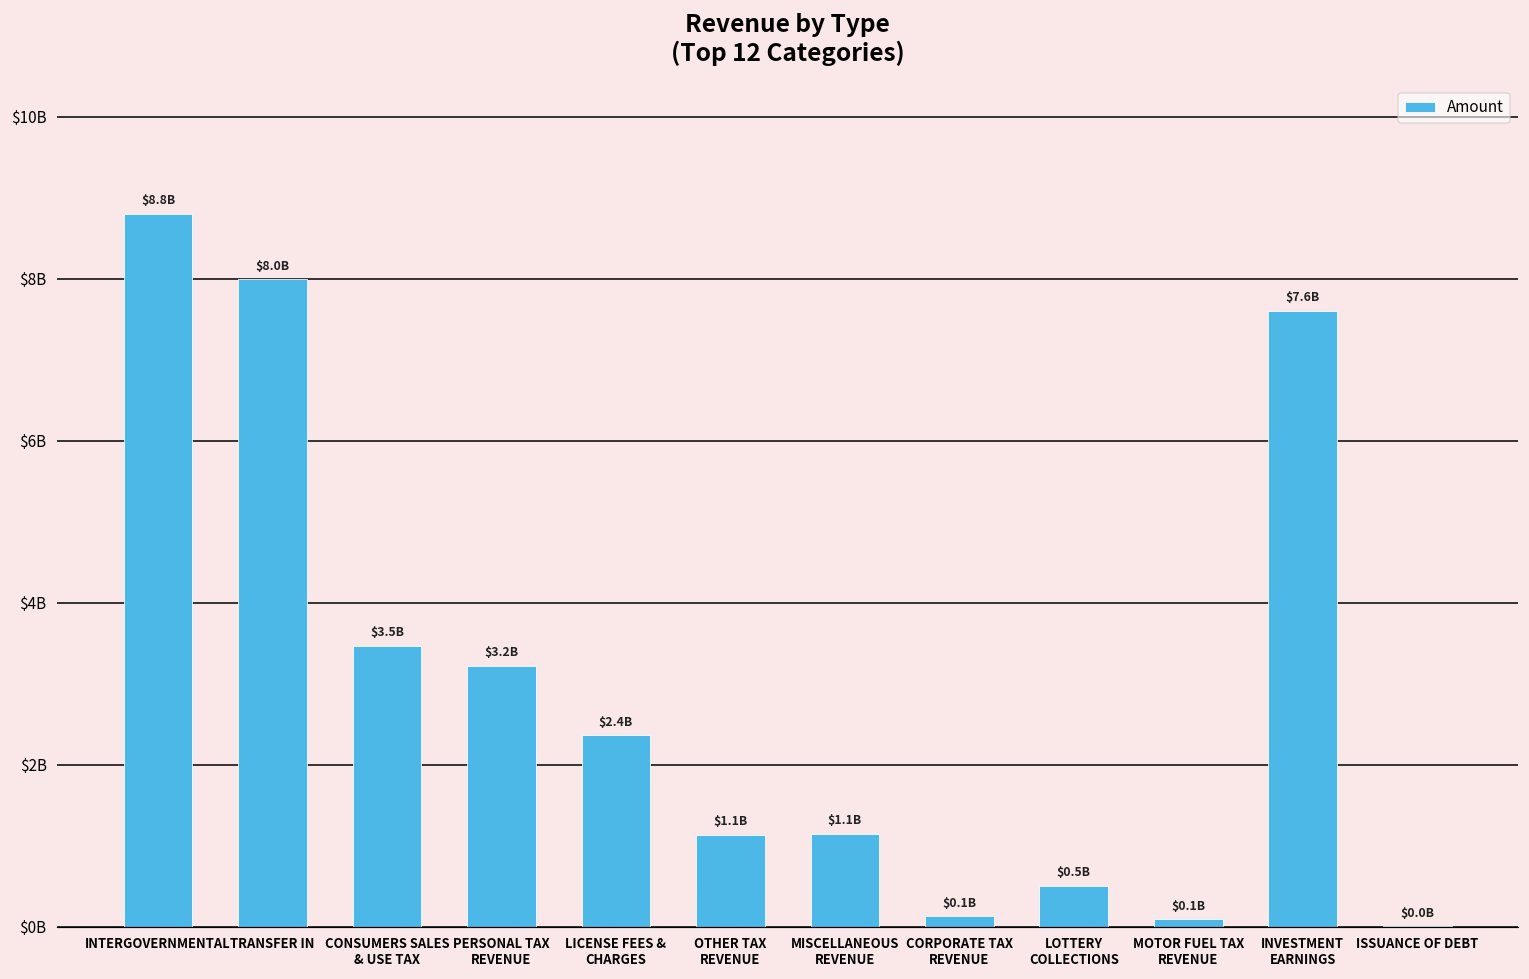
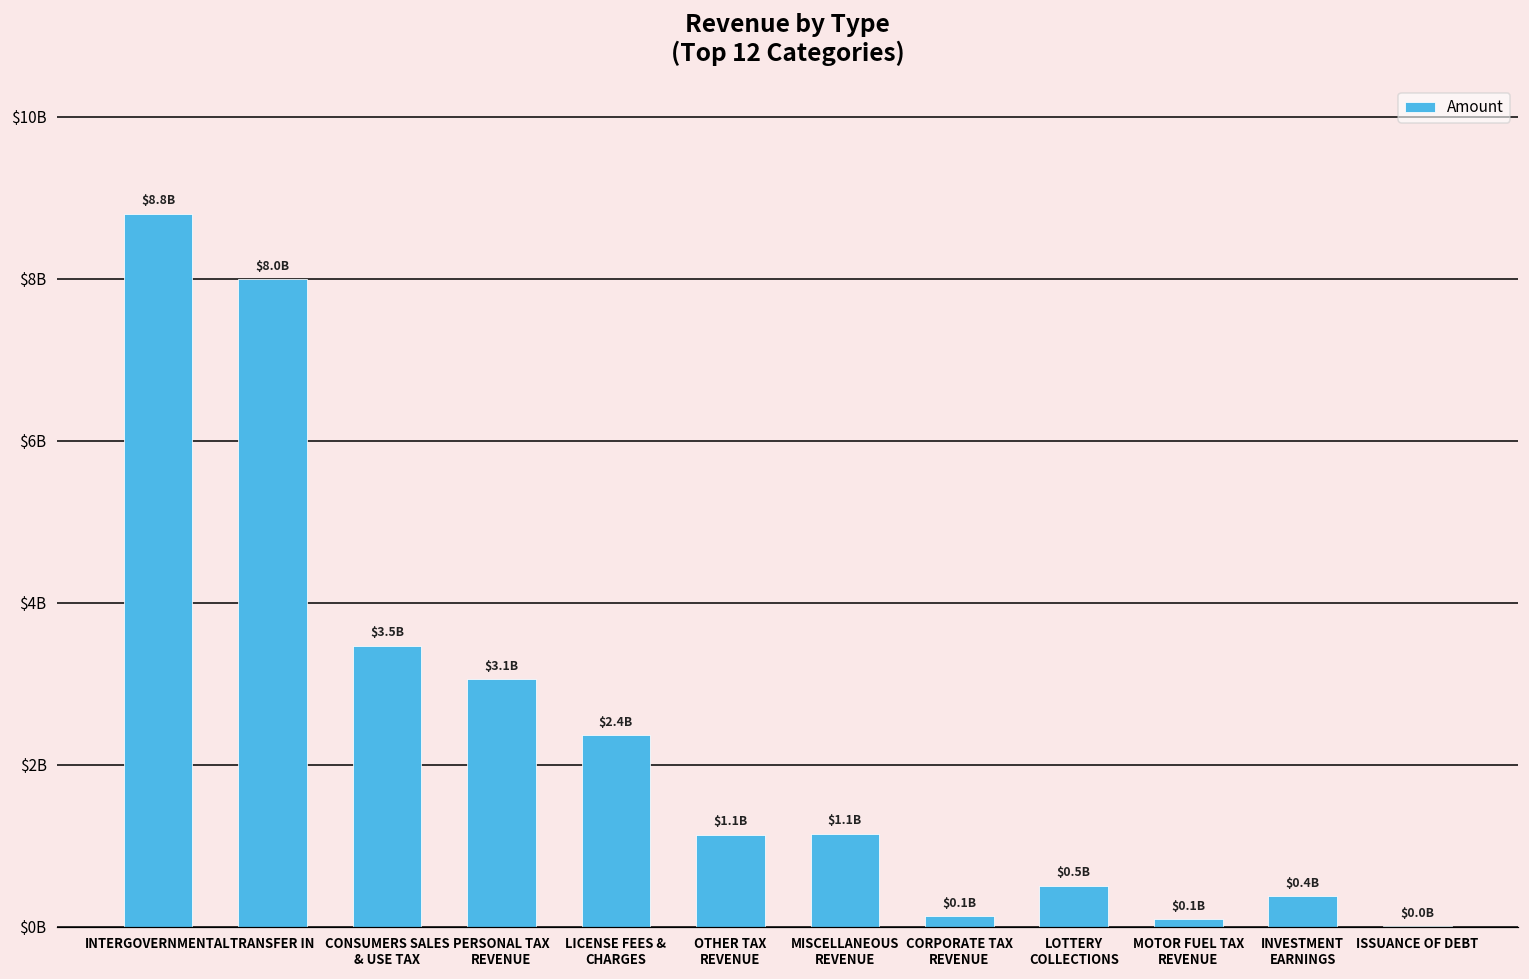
  {
    "INTERGOVERNMENTAL": "$8.8B",
    "TRANSFER IN": "$8.0B",
    "CONSUMERS SALES & USE TAX": "$3.5B",
-   "PERSONAL TAX REVENUE": "$3.2B",
+   "PERSONAL TAX REVENUE": "$3.1B",
    "LICENSE FEES & CHARGES": "$2.4B",
    "OTHER TAX REVENUE": "$1.1B",
    "MISCELLANEOUS REVENUE": "$1.1B",
    "CORPORATE TAX REVENUE": "$0.1B",
    "LOTTERY COLLECTIONS": "$0.5B",
    "MOTOR FUEL TAX REVENUE": "$0.1B",
-   "INVESTMENT EARNINGS": "$7.6B"
+   "INVESTMENT EARNINGS": "$0.4B"
  }
